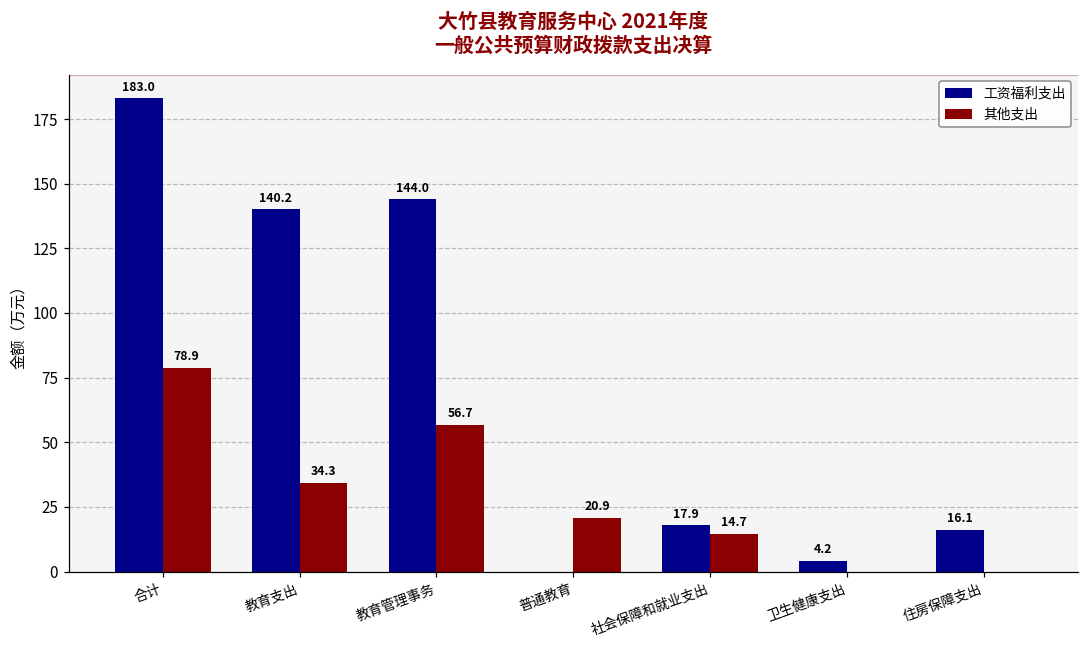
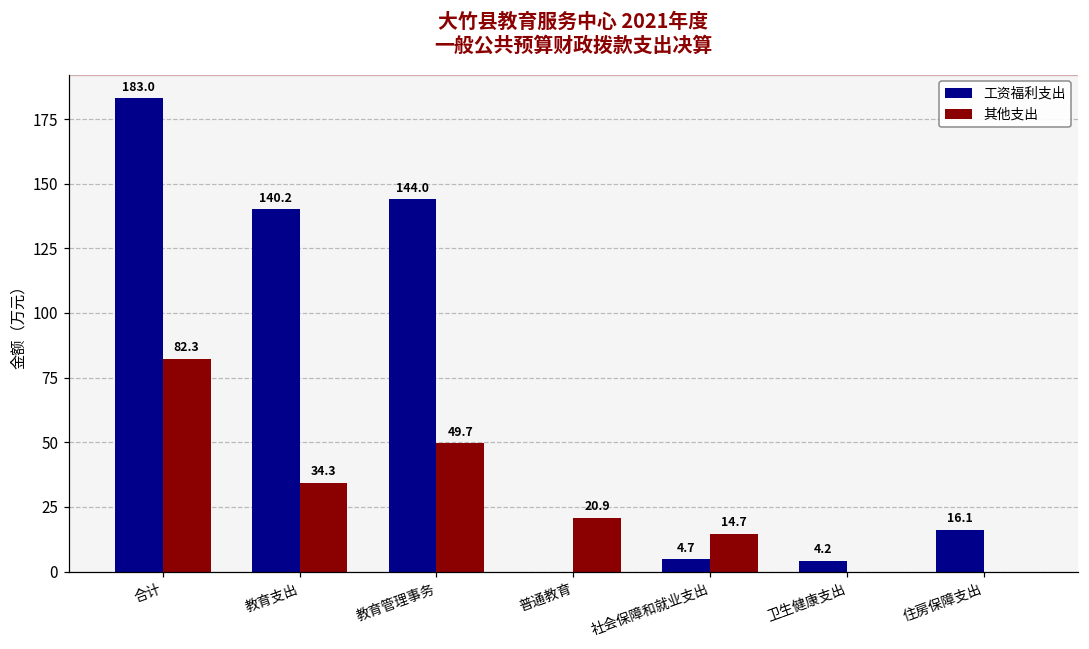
  {
    "工资福利支出": {
      "合计": 183.0,
      "教育支出": 140.2,
      "教育管理事务": 144.0,
-     "社会保障和就业支出": 17.9,
+     "社会保障和就业支出": 4.7,
      "卫生健康支出": 4.2,
      "住房保障支出": 16.1
    },
    "其他支出": {
-     "合计": 78.9,
+     "合计": 82.3,
      "教育支出": 34.3,
-     "教育管理事务": 56.7,
+     "教育管理事务": 49.7,
      "普通教育": 20.9,
      "社会保障和就业支出": 14.7
    }
  }
